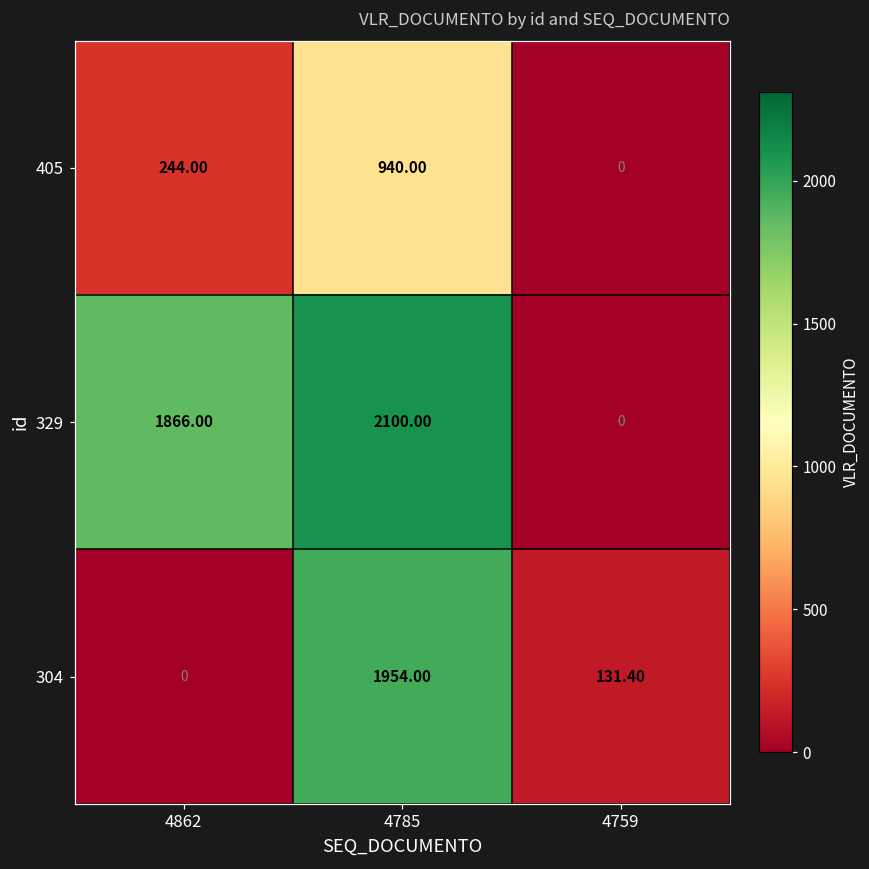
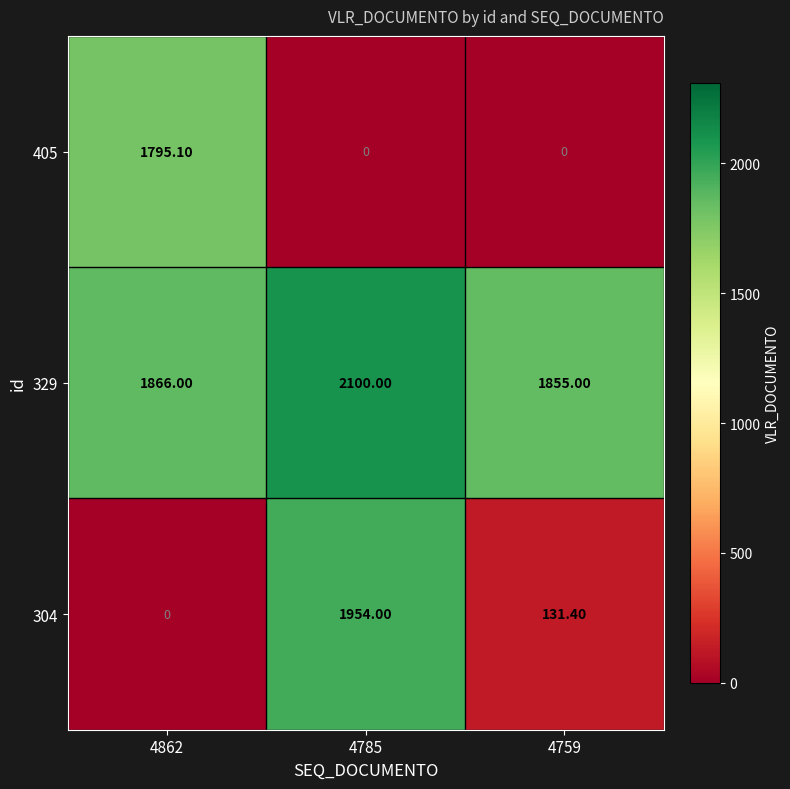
  {
    "405": {
-     "4862": 244.00,
-     "4785": 940.00,
+     "4862": 1795.10,
+     "4785": 0,
      "4759": 0
    },
    "329": {
      "4862": 1866.00,
      "4785": 2100.00,
-     "4759": 0
+     "4759": 1855.00
    },
    "304": {
      "4862": 0,
      "4785": 1954.00,
      "4759": 131.40
    }
  }
